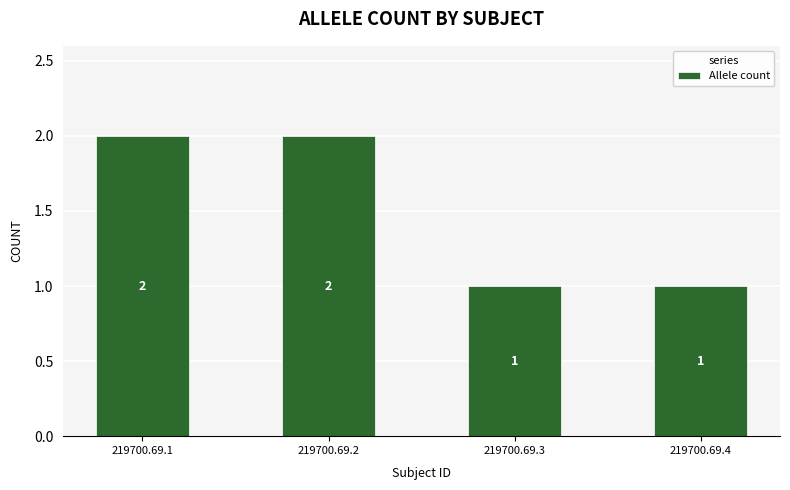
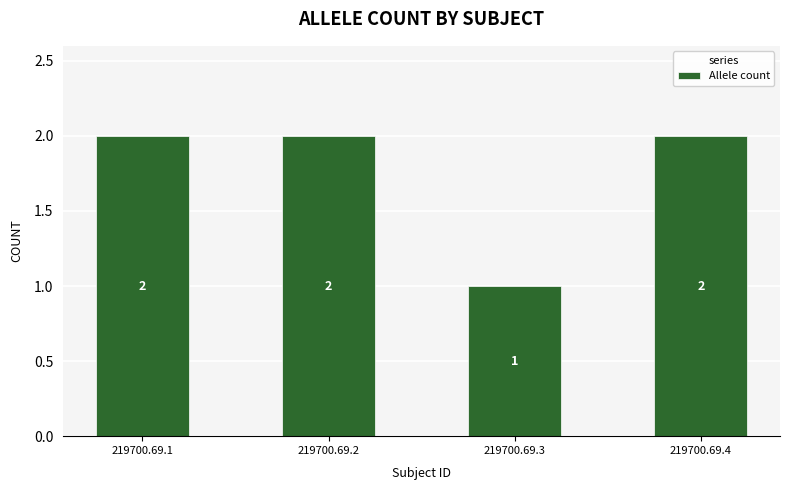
  {
    "219700.69.1": 2,
    "219700.69.2": 2,
    "219700.69.3": 1,
-   "219700.69.4": 1
+   "219700.69.4": 2
  }
